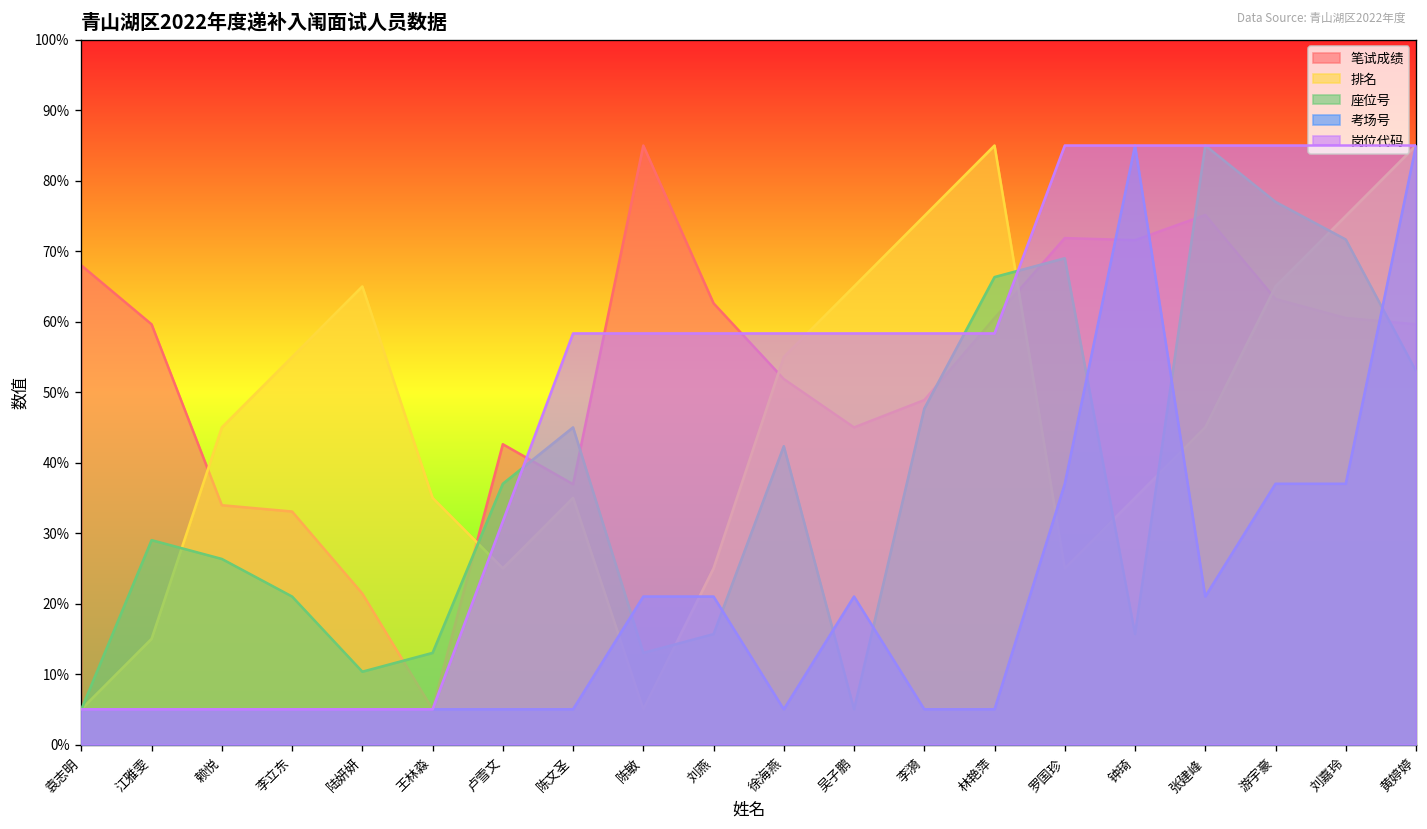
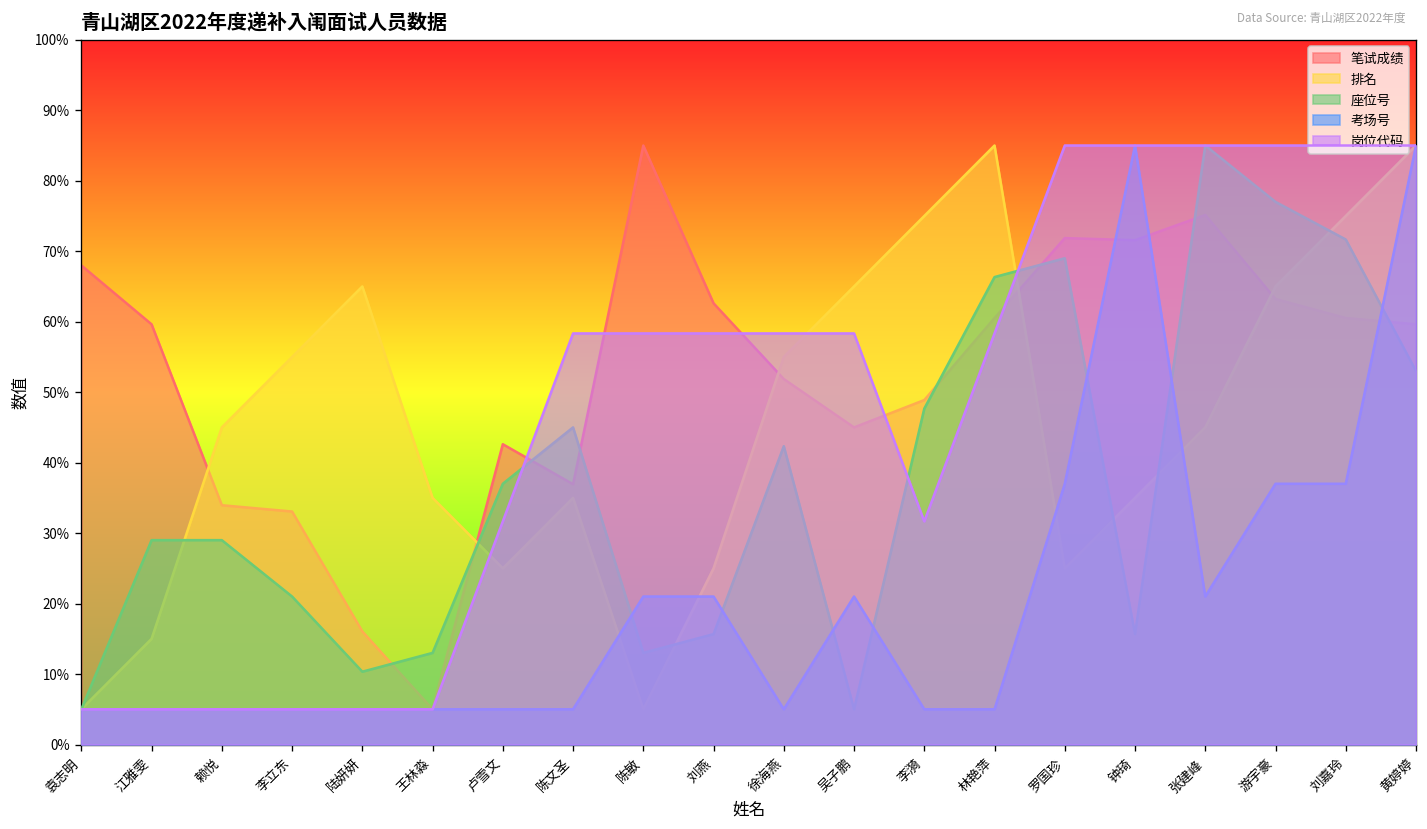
  {
    "笔试成绩": {
      "袁志明": "68%",
      "江雅雯": "60%",
      "赖悦": "34%",
      "李立东": "33%",
-     "陆妍妍": "21%",
+     "陆妍妍": "16%",
      "卢雪文": "43%",
      "陈文圣": "37%",
      "陈敏": "85%",
      "刘燕": "63%",
      "徐海燕": "52%",
      "吴子鹏": "45%",
      "李漪": "49%",
      "林艳萍": "61%",
      "罗国珍": "72%",
      "钟琦": "72%",
      "张建峰": "75%",
      "游宇豪": "63%",
      "刘嘉玲": "61%",
      "黄婷婷": "60%"
    },
    "排名": {
      "江雅雯": "15%",
      "赖悦": "45%",
      "李立东": "55%",
      "陆妍妍": "65%",
      "王林淼": "35%",
      "卢雪文": "25%",
      "陈文圣": "35%",
      "陈敏": "5%",
      "刘燕": "25%",
      "徐海燕": "55%",
      "吴子鹏": "65%",
      "李漪": "75%",
      "林艳萍": "85%",
      "罗国珍": "25%",
      "钟琦": "35%",
      "张建峰": "45%",
      "游宇豪": "65%",
      "刘嘉玲": "75%"
    },
    "座位号": {
      "江雅雯": "29%",
-     "赖悦": "26%",
+     "赖悦": "29%",
      "李立东": "21%",
      "陆妍妍": "10%",
      "王林淼": "13%",
      "卢雪文": "37%",
      "陈文圣": "45%",
      "陈敏": "13%",
      "刘燕": "16%",
      "徐海燕": "42%",
      "吴子鹏": "5%",
      "李漪": "48%",
      "林艳萍": "66%",
      "罗国珍": "69%",
      "钟琦": "16%",
      "游宇豪": "77%",
      "刘嘉玲": "72%",
      "黄婷婷": "53%"
    },
    "考场号": {
      "卢雪文": "5%",
      "陈文圣": "5%",
      "陈敏": "21%",
      "刘燕": "21%",
      "徐海燕": "5%",
      "吴子鹏": "21%",
      "李漪": "5%",
      "林艳萍": "5%",
      "罗国珍": "37%",
      "张建峰": "21%",
      "游宇豪": "37%",
      "刘嘉玲": "37%"
    },
    "岗位代码": {
      "卢雪文": "32%",
      "陈文圣": "58%",
      "陈敏": "58%",
      "刘燕": "58%",
      "徐海燕": "58%",
      "吴子鹏": "58%",
-     "李漪": "58%",
+     "李漪": "32%",
      "林艳萍": "58%",
      "罗国珍": "85%",
      "游宇豪": "85%",
      "刘嘉玲": "85%"
    }
  }
